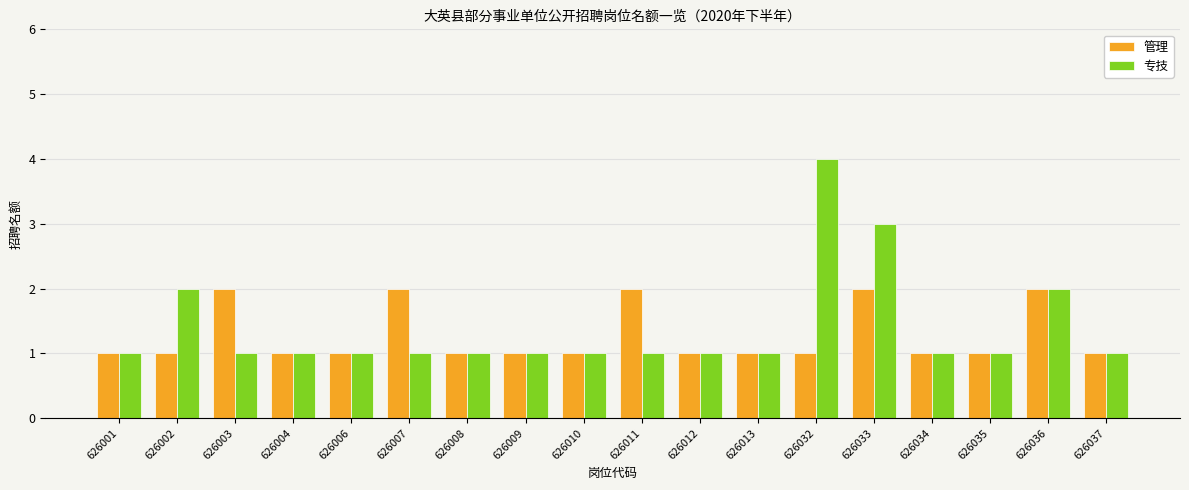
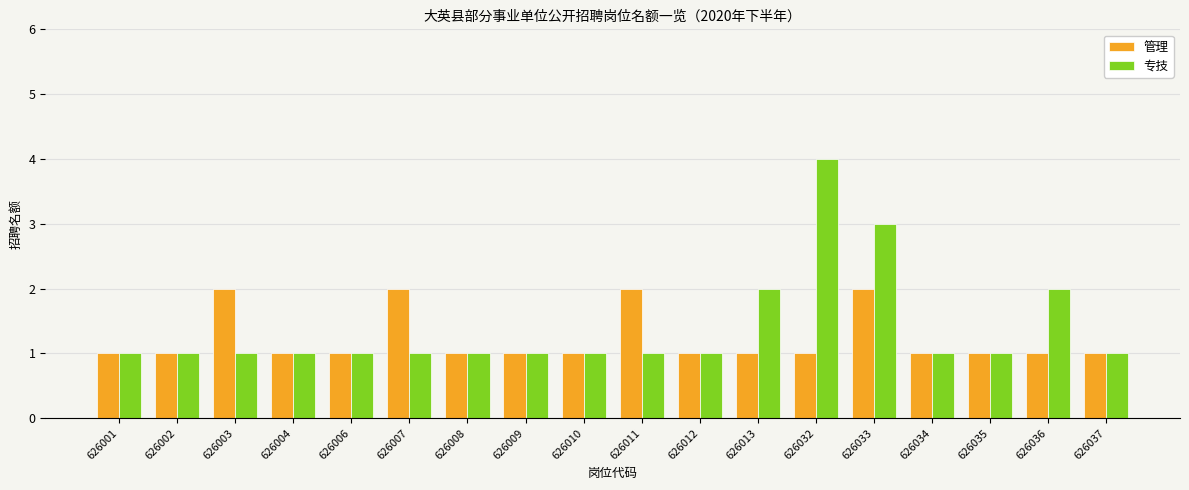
  {
    "管理": {
      "626001": 1,
      "626002": 1,
      "626003": 2,
      "626004": 1,
      "626006": 1,
      "626007": 2,
      "626008": 1,
      "626009": 1,
      "626010": 1,
      "626011": 2,
      "626012": 1,
      "626013": 1,
      "626032": 1,
      "626033": 2,
      "626034": 1,
      "626035": 1,
-     "626036": 2,
+     "626036": 1,
      "626037": 1
    },
    "专技": {
      "626001": 1,
-     "626002": 2,
+     "626002": 1,
      "626003": 1,
      "626004": 1,
      "626006": 1,
      "626007": 1,
      "626008": 1,
      "626009": 1,
      "626010": 1,
      "626011": 1,
      "626012": 1,
-     "626013": 1,
+     "626013": 2,
      "626032": 4,
      "626033": 3,
      "626034": 1,
      "626035": 1,
      "626036": 2,
      "626037": 1
    }
  }
